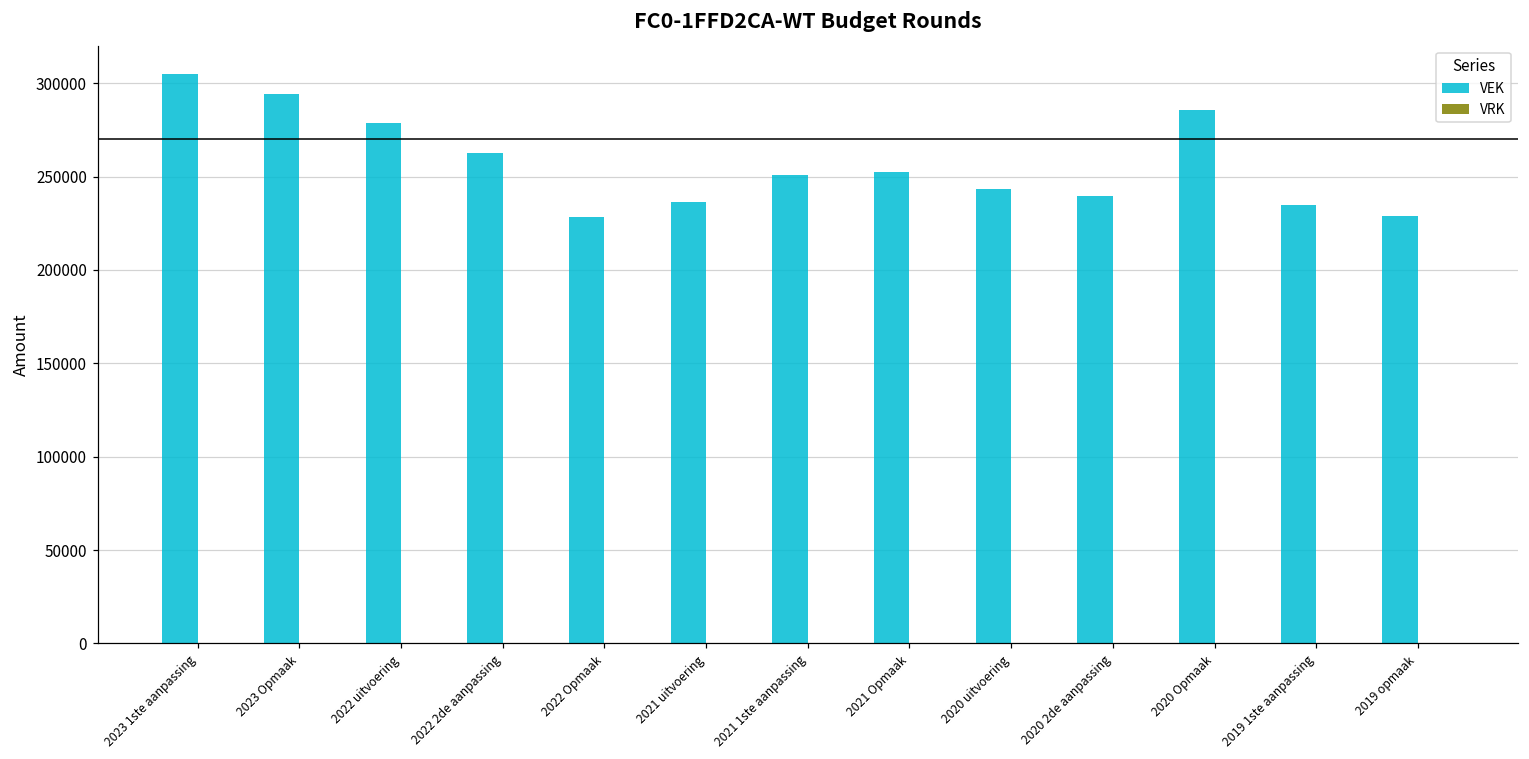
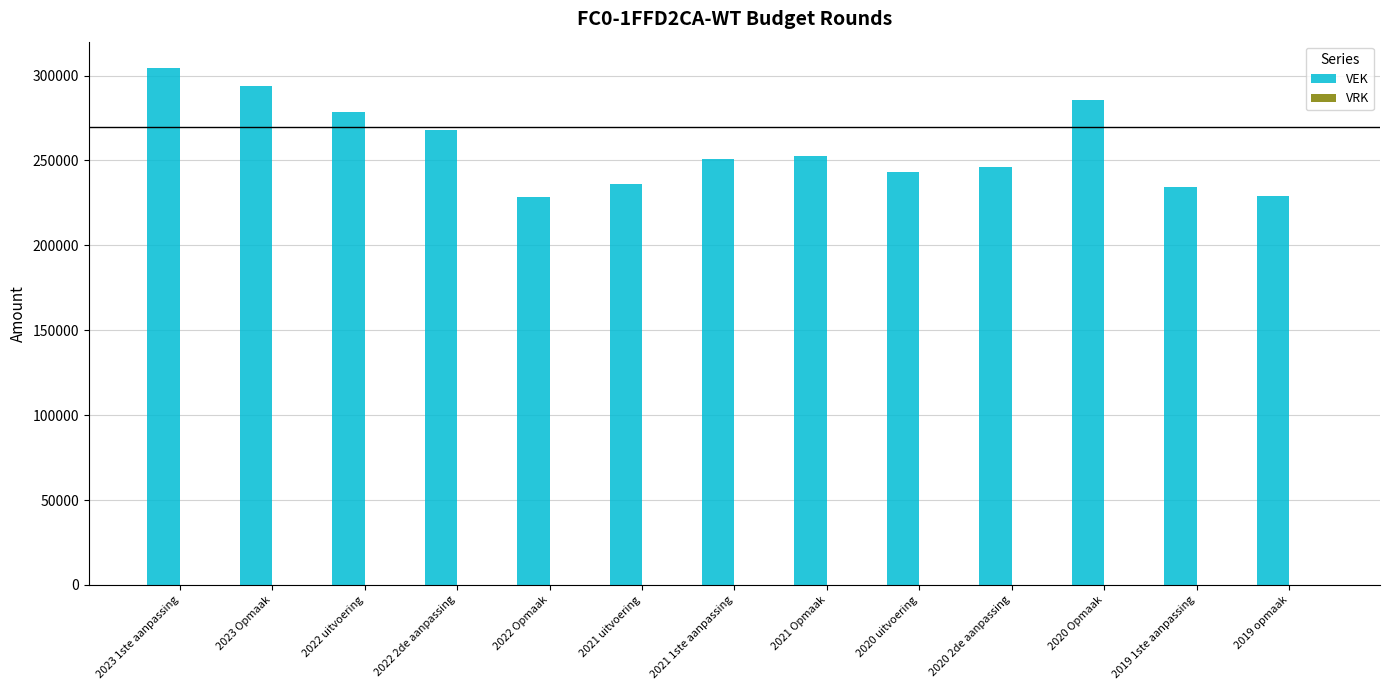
  {
    "VEK": {
      "2023 1ste aanpassing": 305000,
      "2023 Opmaak": 294000,
      "2022 uitvoering": 279000,
-     "2022 2de aanpassing": 263000,
+     "2022 2de aanpassing": 268000,
      "2022 Opmaak": 228000,
      "2021 uitvoering": 236000,
      "2021 1ste aanpassing": 251000,
      "2021 Opmaak": 252000,
      "2020 uitvoering": 243000,
-     "2020 2de aanpassing": 239000,
+     "2020 2de aanpassing": 246000,
      "2020 Opmaak": 285000,
      "2019 1ste aanpassing": 235000,
      "2019 opmaak": 229000
    },
    "VRK": {
      "2023 1ste aanpassing": 0,
      "2023 Opmaak": 0,
      "2022 uitvoering": 0,
      "2022 2de aanpassing": 0,
      "2022 Opmaak": 0,
      "2021 uitvoering": 0,
      "2021 1ste aanpassing": 0,
      "2021 Opmaak": 0,
      "2020 uitvoering": 0,
      "2020 2de aanpassing": 0,
      "2020 Opmaak": 0,
      "2019 1ste aanpassing": 0,
      "2019 opmaak": 0
    }
  }
